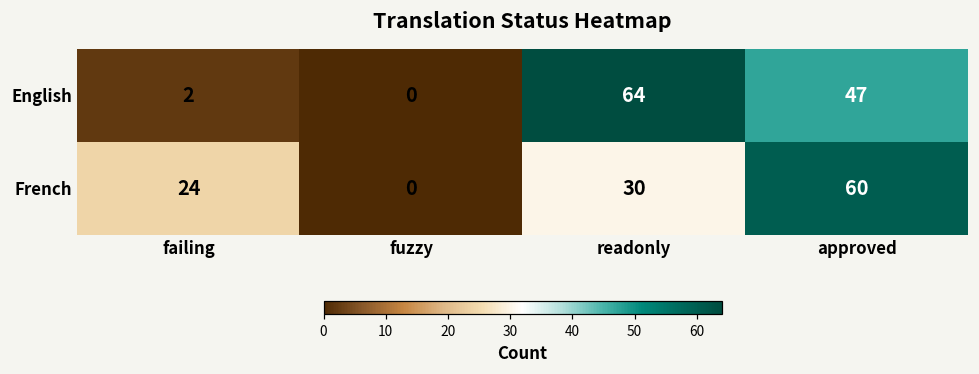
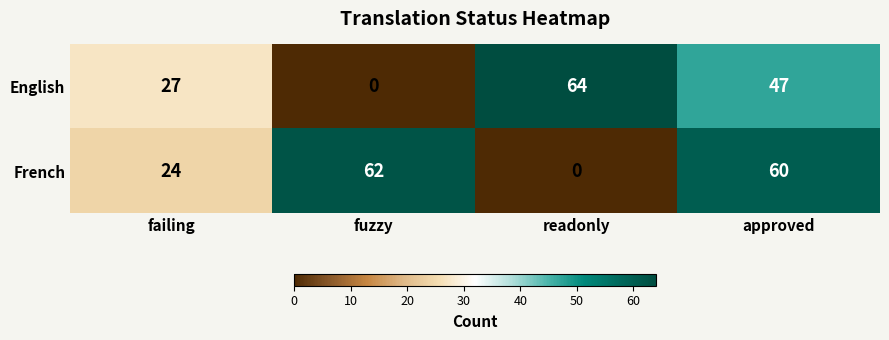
  {
    "English": {
-     "failing": 2,
+     "failing": 27,
      "fuzzy": 0,
      "readonly": 64,
      "approved": 47
    },
    "French": {
      "failing": 24,
-     "fuzzy": 0,
-     "readonly": 30,
+     "fuzzy": 62,
+     "readonly": 0,
      "approved": 60
    }
  }
